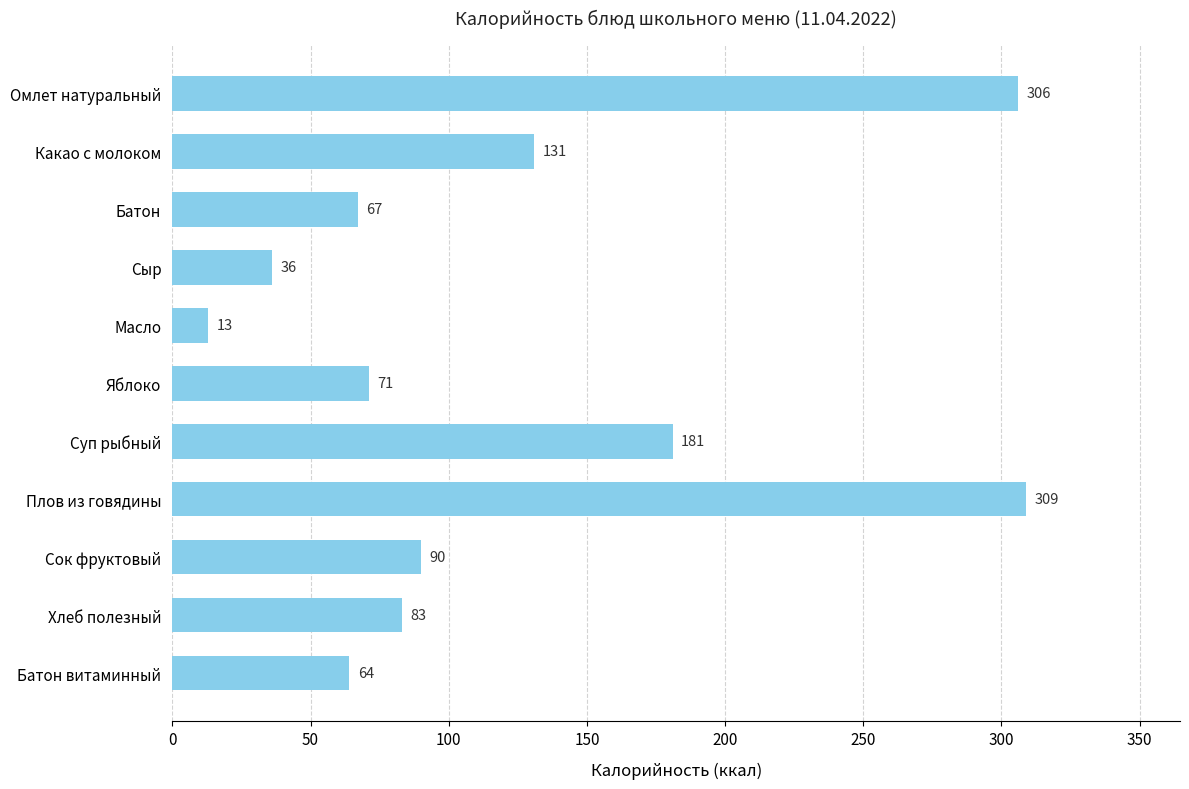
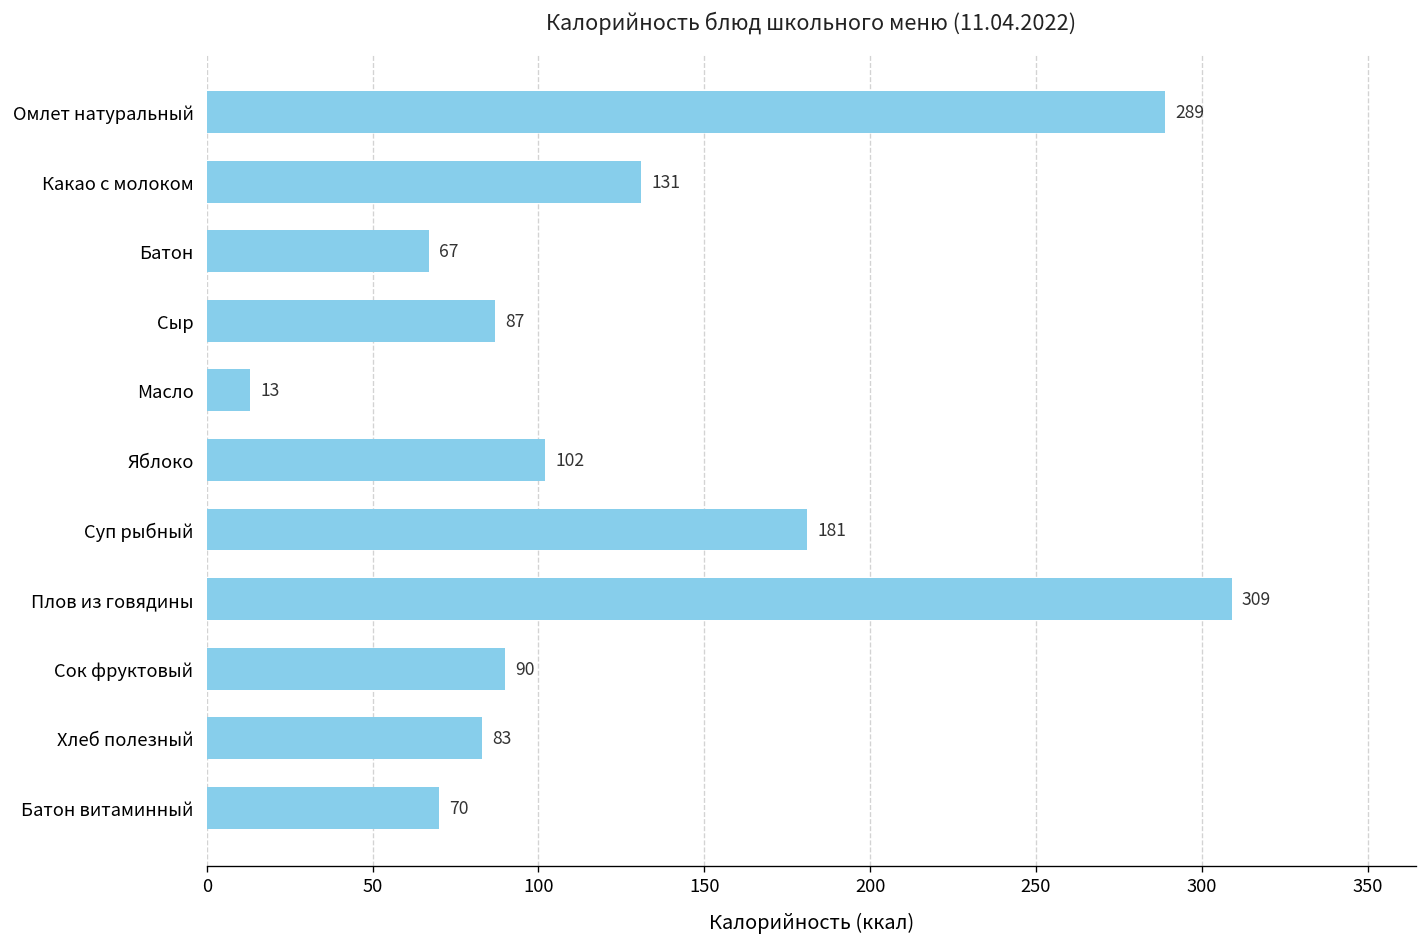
  {
-   "Омлет натуральный": 306,
+   "Омлет натуральный": 289,
    "Какао с молоком": 131,
    "Батон": 67,
-   "Сыр": 36,
+   "Сыр": 87,
    "Масло": 13,
-   "Яблоко": 71,
+   "Яблоко": 102,
    "Суп рыбный": 181,
    "Плов из говядины": 309,
    "Сок фруктовый": 90,
    "Хлеб полезный": 83,
-   "Батон витаминный": 64
+   "Батон витаминный": 70
  }
